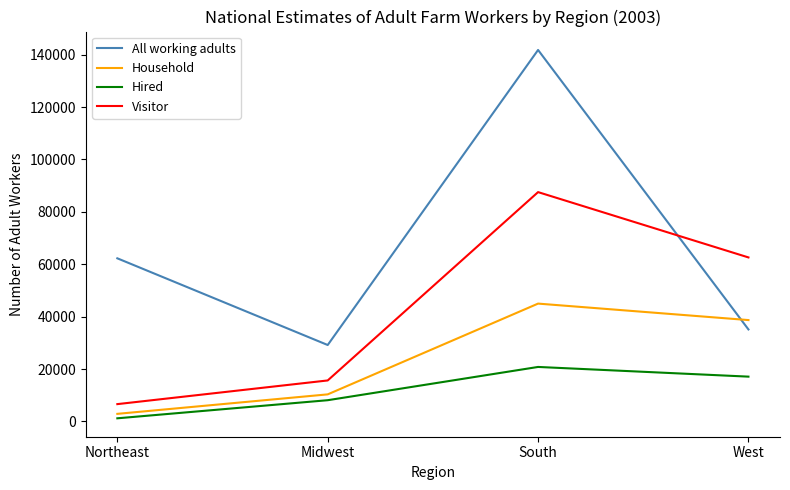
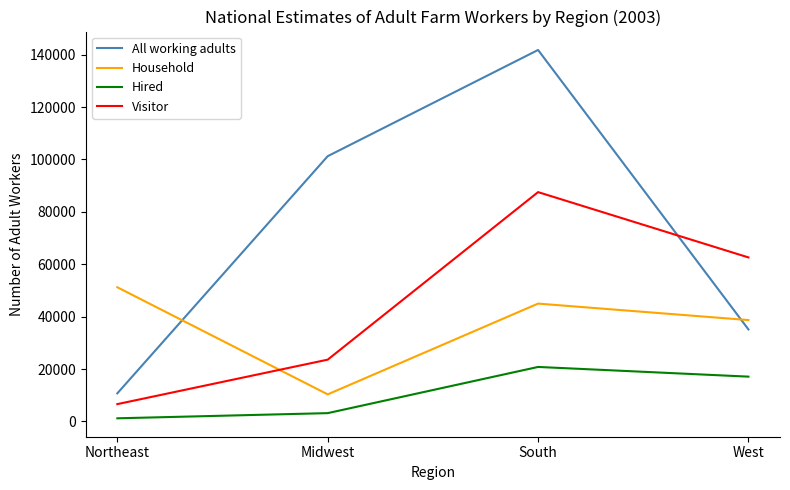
  {
    "All working adults": {
-     "Northeast": 62000,
-     "Midwest": 29000,
+     "Northeast": 11000,
+     "Midwest": 101000,
      "South": 142000,
      "West": 35000
    },
    "Household": {
-     "Northeast": 3000,
+     "Northeast": 51000,
      "Midwest": 10000,
      "South": 45000,
      "West": 39000
    },
    "Hired": {
      "Northeast": 1000,
-     "Midwest": 8000,
+     "Midwest": 3000,
      "South": 21000,
      "West": 17000
    },
    "Visitor": {
      "Northeast": 7000,
-     "Midwest": 16000,
+     "Midwest": 24000,
      "South": 88000,
      "West": 63000
    }
  }
